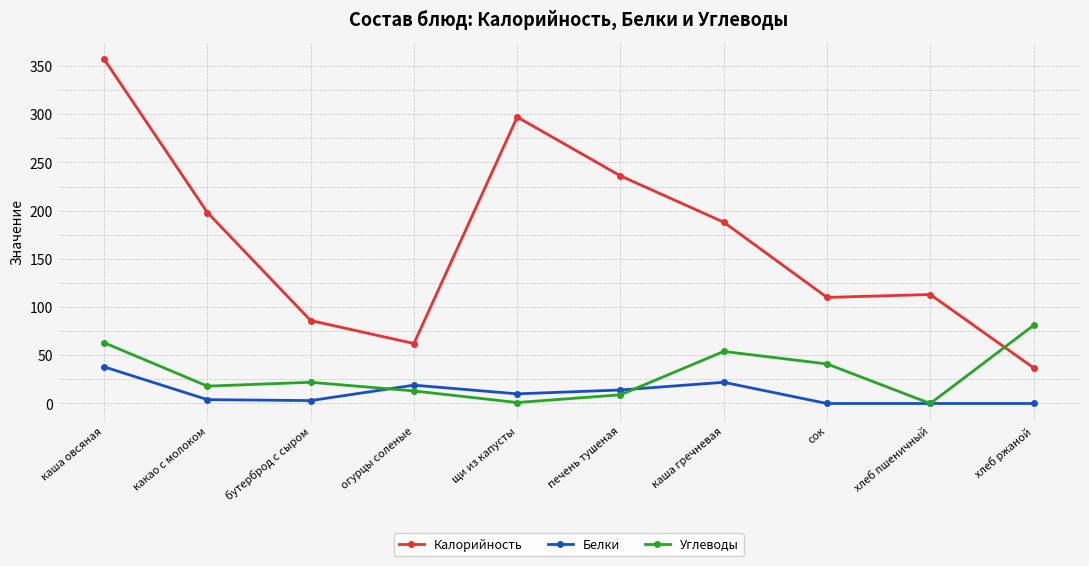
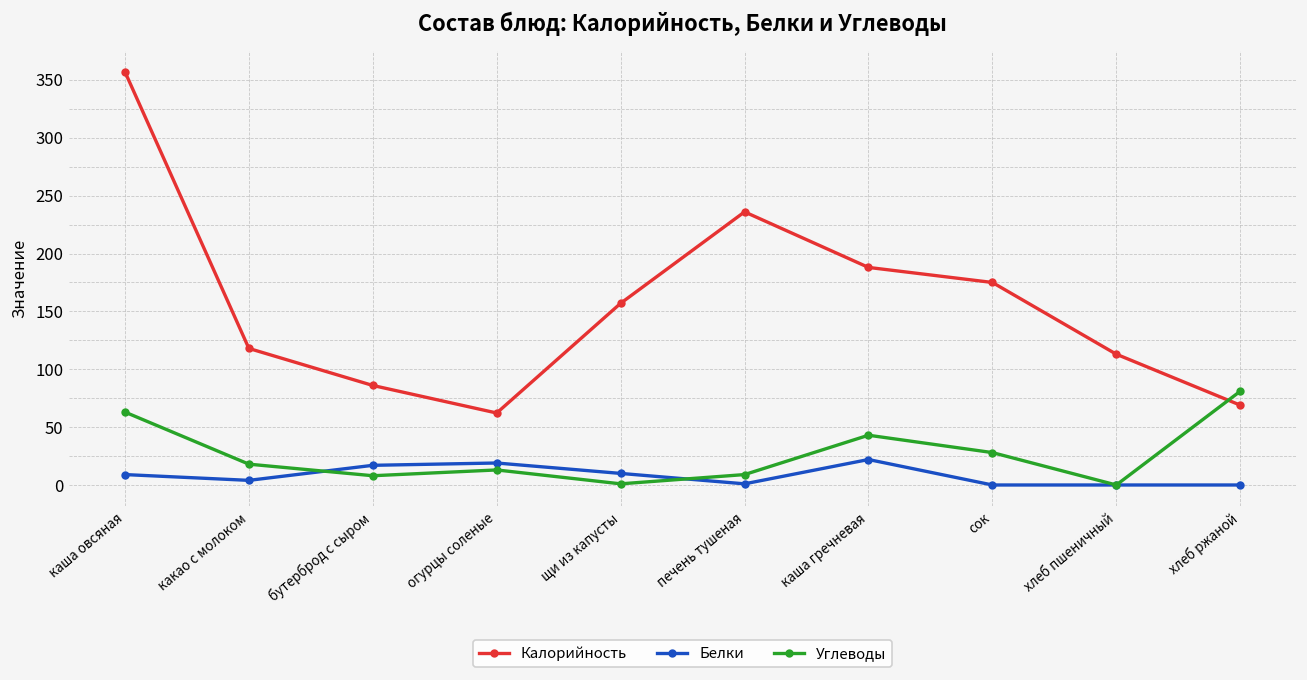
  {
    "Калорийность": {
      "каша овсяная": 360,
-     "какао с молоком": 200,
+     "какао с молоком": 120,
      "бутерброд с сыром": 90,
      "огурцы соленые": 60,
-     "щи из капусты": 300,
+     "щи из капусты": 160,
      "печень тушеная": 240,
      "каша гречневая": 190,
-     "сок": 110,
+     "сок": 180,
      "хлеб пшеничный": 110,
-     "хлеб ржаной": 40
+     "хлеб ржаной": 70
    },
    "Белки": {
-     "каша овсяная": 40,
+     "каша овсяная": 10,
      "какао с молоком": 0,
-     "бутерброд с сыром": 0,
+     "бутерброд с сыром": 20,
      "огурцы соленые": 20,
      "щи из капусты": 10,
-     "печень тушеная": 10,
+     "печень тушеная": 0,
      "каша гречневая": 20,
      "сок": 0,
      "хлеб ржаной": 0
    },
    "Углеводы": {
      "каша овсяная": 60,
      "какао с молоком": 20,
-     "бутерброд с сыром": 20,
+     "бутерброд с сыром": 10,
      "огурцы соленые": 10,
      "щи из капусты": 0,
      "печень тушеная": 10,
-     "каша гречневая": 50,
-     "сок": 40,
+     "каша гречневая": 40,
+     "сок": 30,
      "хлеб ржаной": 80
    }
  }
